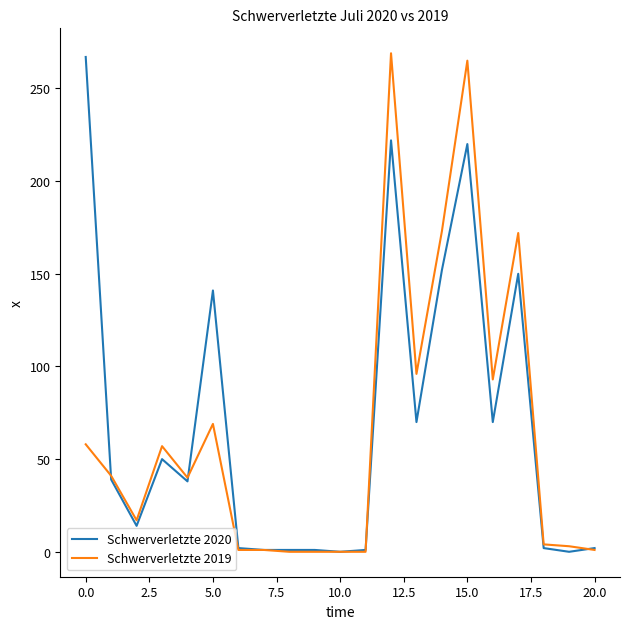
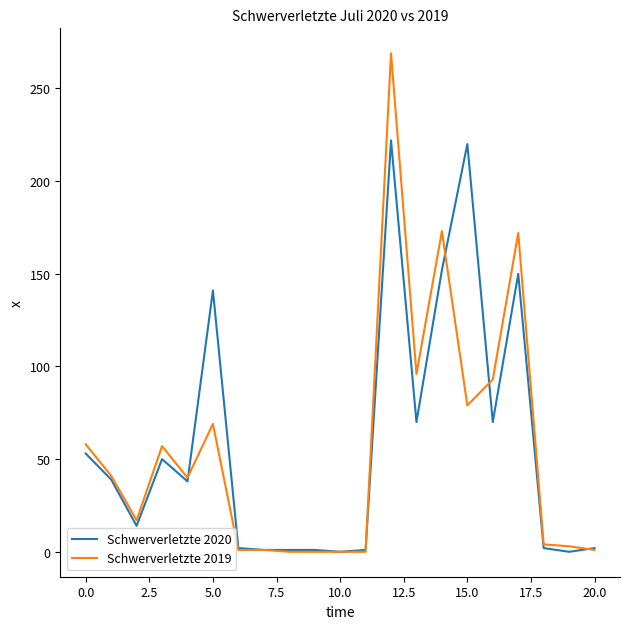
  {
    "Schwerverletzte 2020": {
-     "0.0": 267,
+     "0.0": 53,
      "5.0": 141,
      "15.0": 220
    },
    "Schwerverletzte 2019": {
      "0.0": 58,
      "5.0": 69,
-     "15.0": 265
+     "15.0": 79
    }
  }
